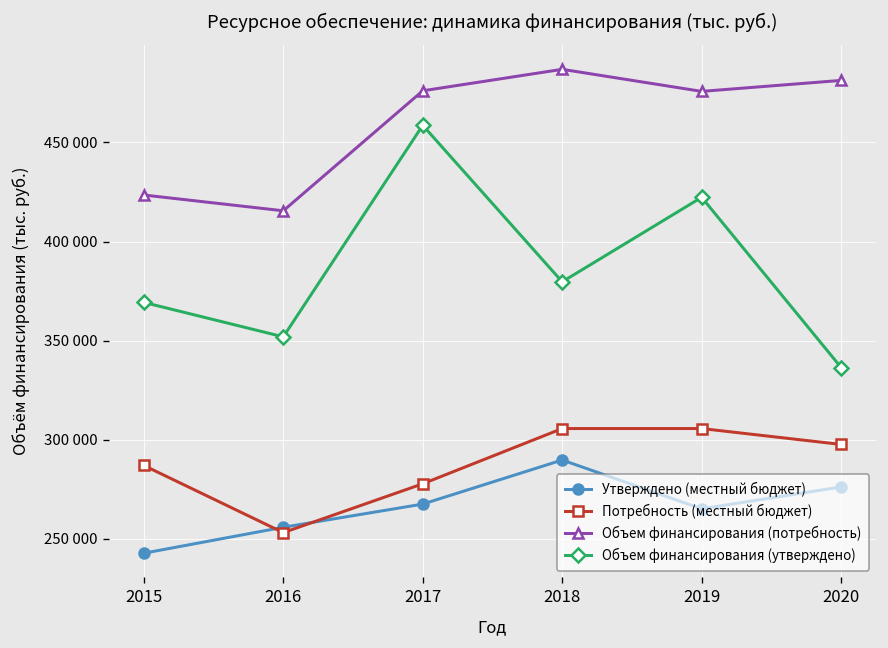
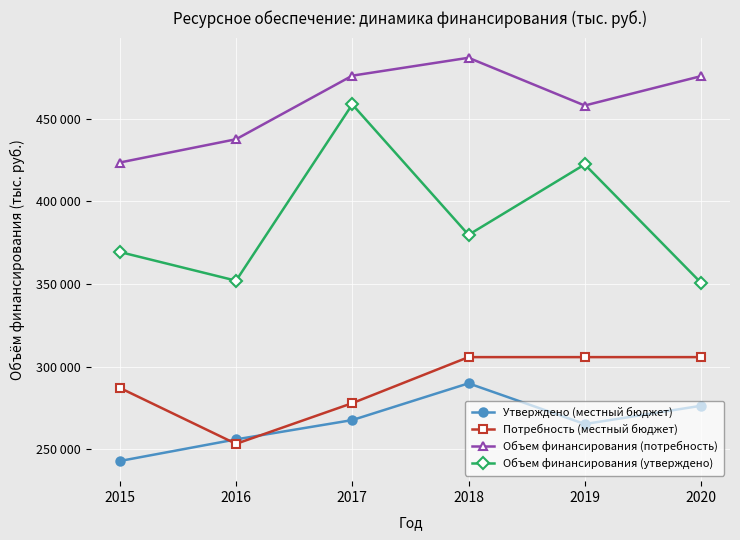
  {
    "Утверждено (местный бюджет)": {
      "2015": 243000,
      "2016": 256000,
      "2017": 268000,
      "2018": 290000
    },
    "Потребность (местный бюджет)": {
      "2015": 287000,
      "2016": 253000,
      "2017": 278000,
      "2018": 306000,
      "2019": 306000,
-     "2020": 298000
+     "2020": 306000
    },
    "Объем финансирования (потребность)": {
      "2015": 423000,
-     "2016": 416000,
+     "2016": 438000,
      "2017": 476000,
      "2018": 487000,
-     "2019": 476000,
-     "2020": 481000
+     "2019": 458000,
+     "2020": 476000
    },
    "Объем финансирования (утверждено)": {
      "2015": 369000,
      "2016": 352000,
      "2017": 459000,
      "2018": 380000,
      "2019": 422000,
-     "2020": 336000
+     "2020": 351000
    }
  }
